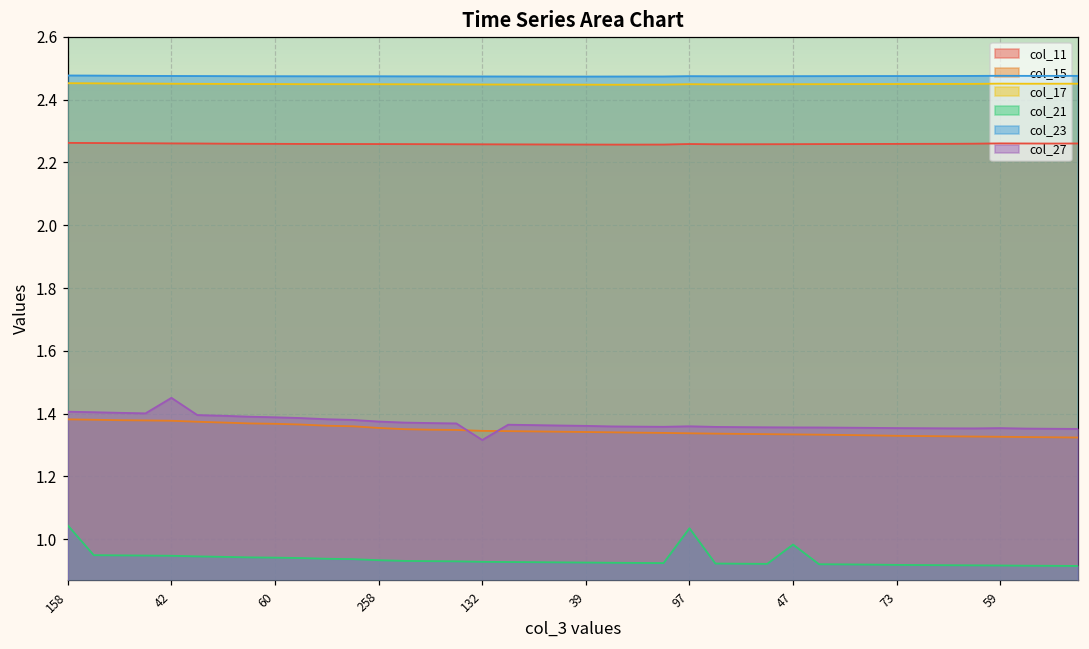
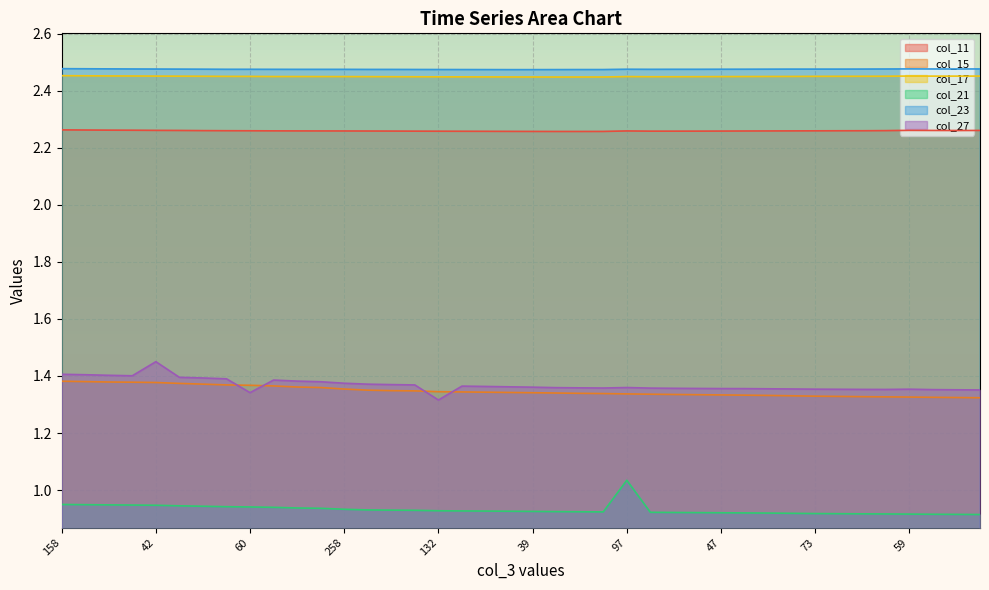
  {
    "col_21": {
-     "158": 1.04,
+     "158": 0.95,
      "42": 0.95,
      "60": 0.94,
      "258": 0.93,
      "132": 0.93,
      "97": 1.03,
-     "47": 0.98,
+     "47": 0.92,
      "73": 0.92,
      "59": 0.92
    },
    "col_23": {
      "158": 2.48,
      "42": 2.48,
      "60": 2.47,
      "258": 2.47,
      "132": 2.47,
      "97": 2.47,
      "47": 2.47,
      "73": 2.48
    },
    "col_27": {
      "158": 1.41,
      "42": 1.45,
-     "60": 1.39,
+     "60": 1.34,
      "258": 1.37,
      "132": 1.32,
      "97": 1.36,
      "47": 1.36,
      "73": 1.35,
      "59": 1.35
    }
  }
